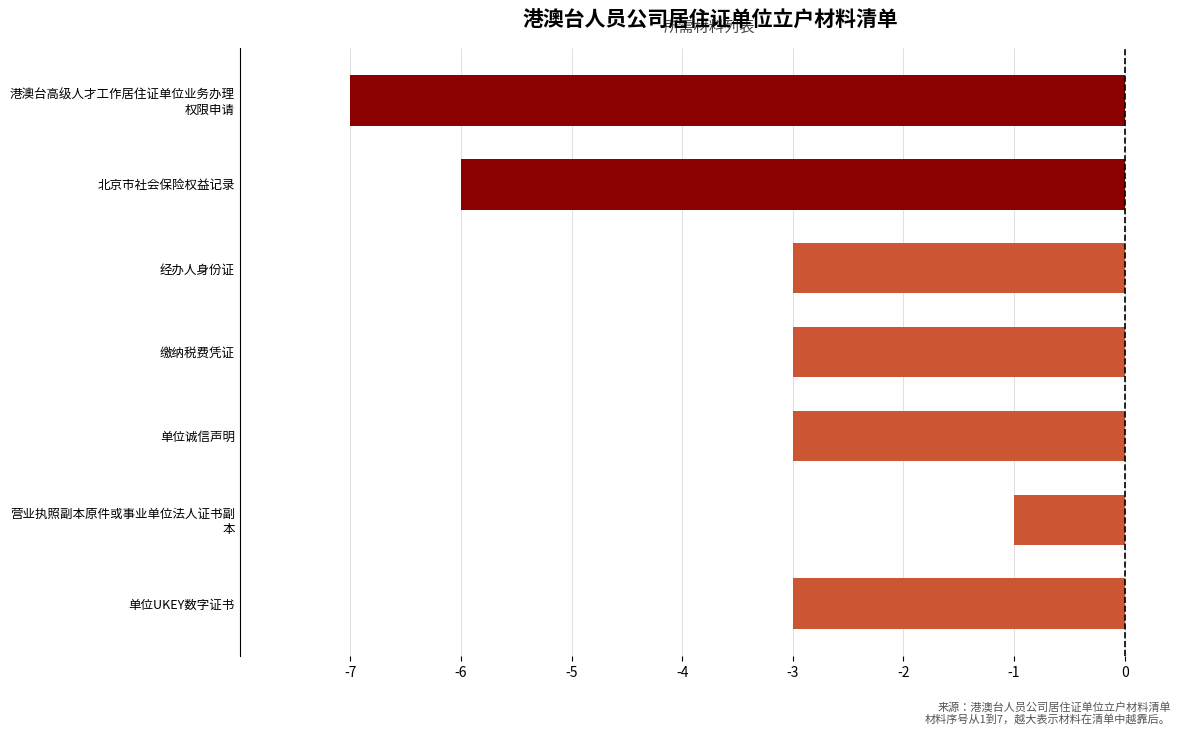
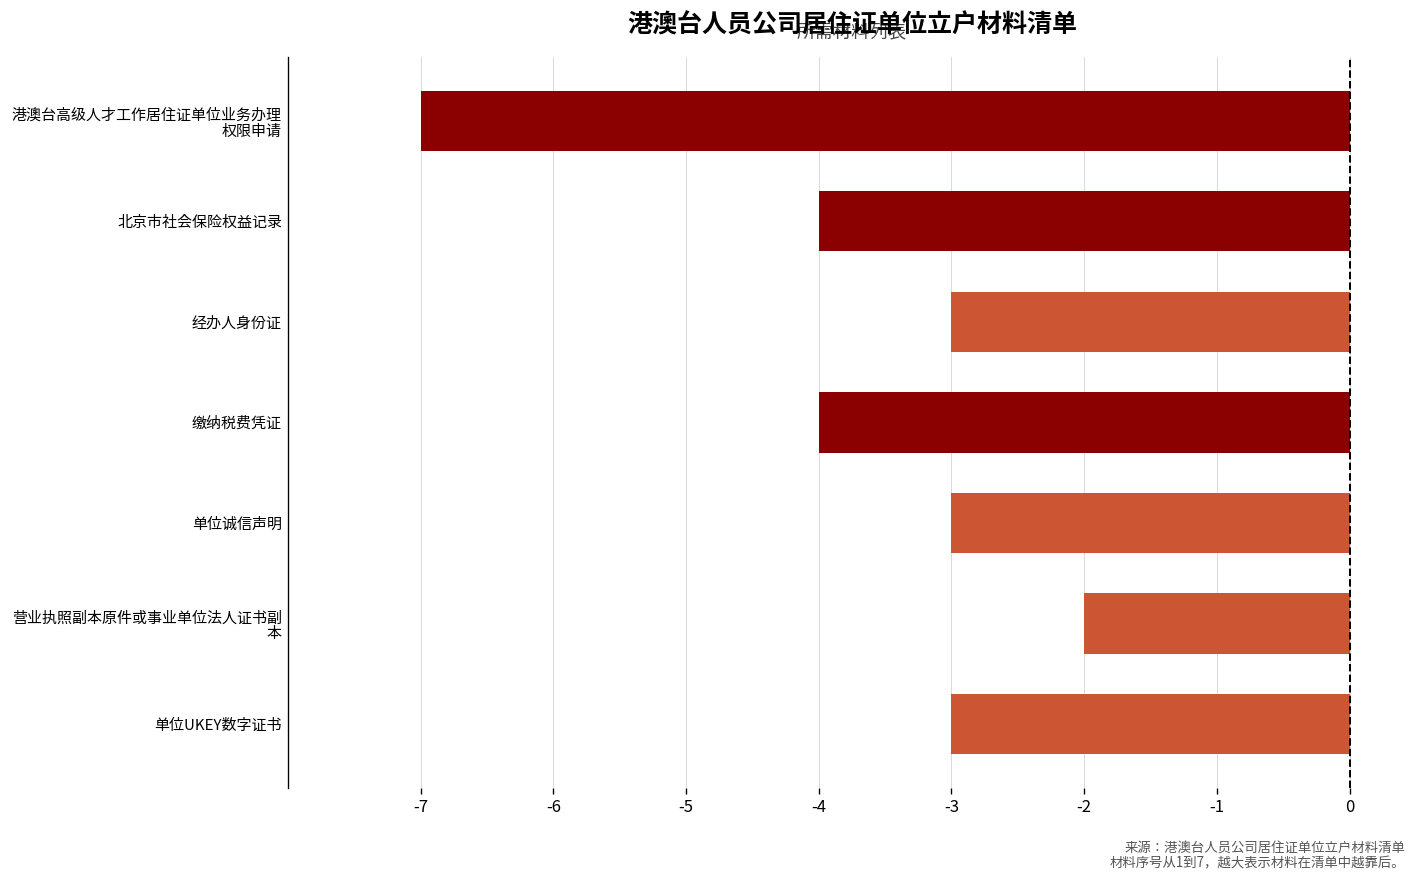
  {
    "港澳台高级人才工作居住证单位业务办理 权限申请": -7,
-   "北京市社会保险权益记录": -6,
+   "北京市社会保险权益记录": -4,
    "经办人身份证": -3,
-   "缴纳税费凭证": -3,
+   "缴纳税费凭证": -4,
    "单位诚信声明": -3,
-   "营业执照副本原件或事业单位法人证书副 本": -1,
+   "营业执照副本原件或事业单位法人证书副 本": -2,
    "单位UKEY数字证书": -3
  }
